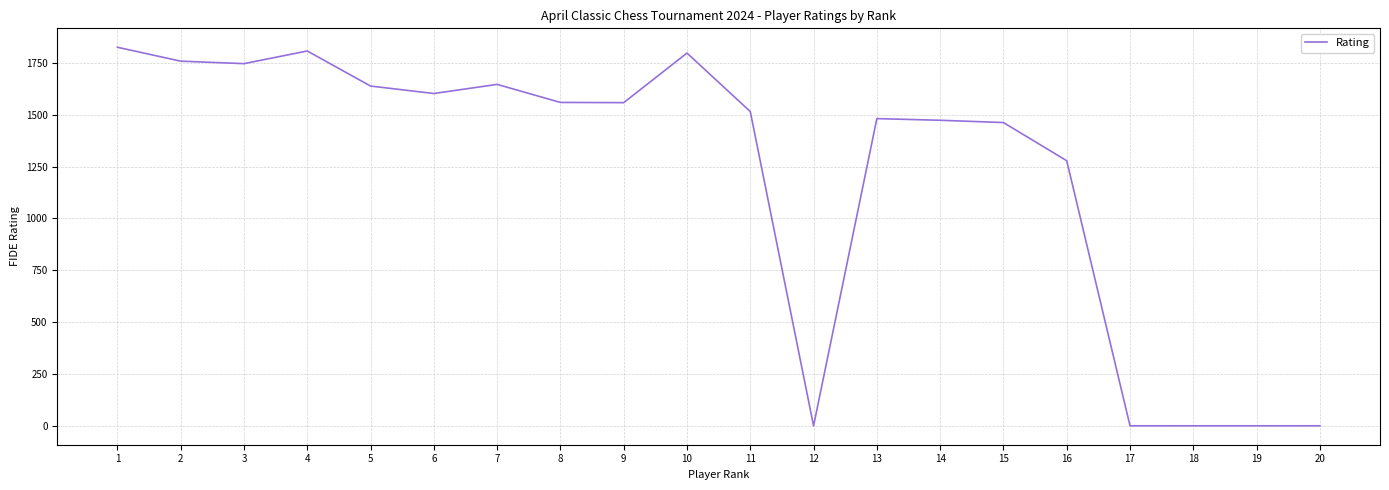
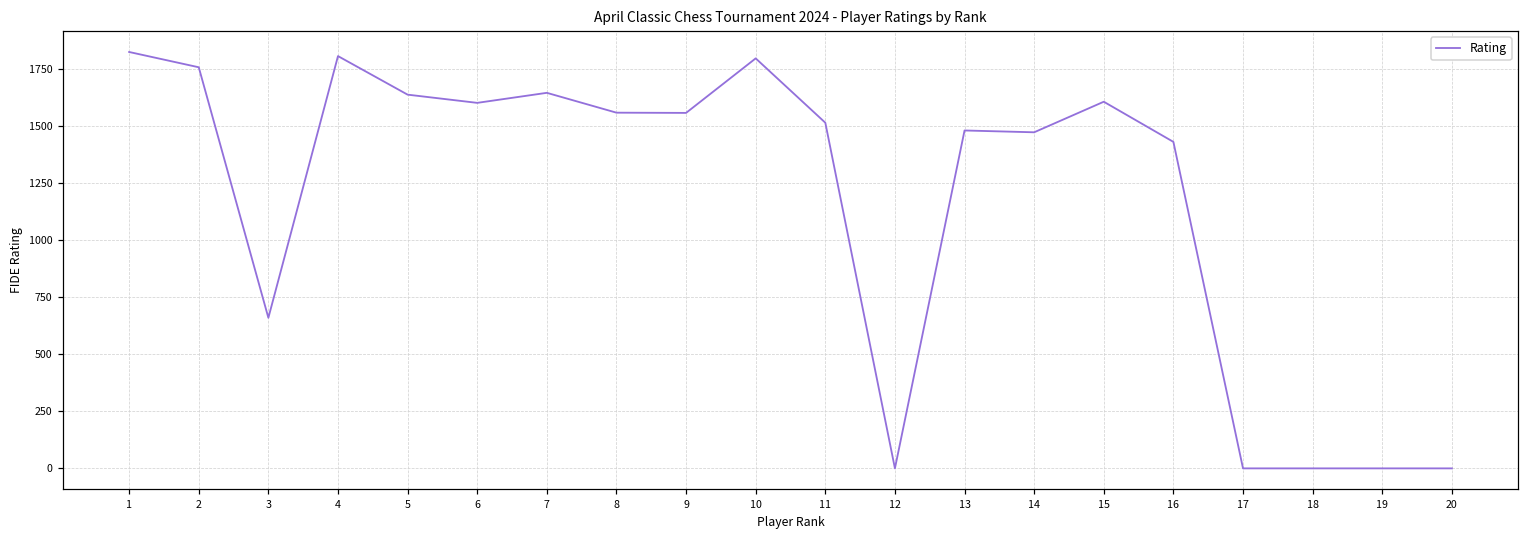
  {
    "1": 1830,
    "2": 1760,
-   "3": 1750,
+   "3": 660,
    "4": 1810,
    "5": 1640,
    "6": 1600,
    "7": 1650,
    "8": 1560,
    "9": 1560,
    "10": 1800,
    "11": 1520,
    "12": 0,
    "13": 1480,
    "14": 1470,
-   "15": 1460,
-   "16": 1280,
+   "15": 1610,
+   "16": 1430,
    "17": 0,
    "18": 0,
    "19": 0,
    "20": 0
  }
